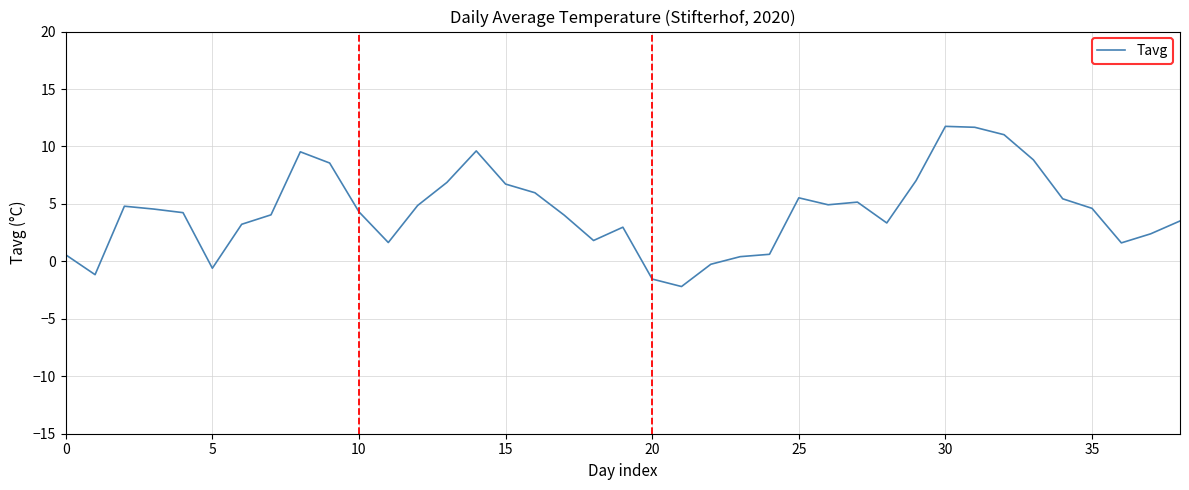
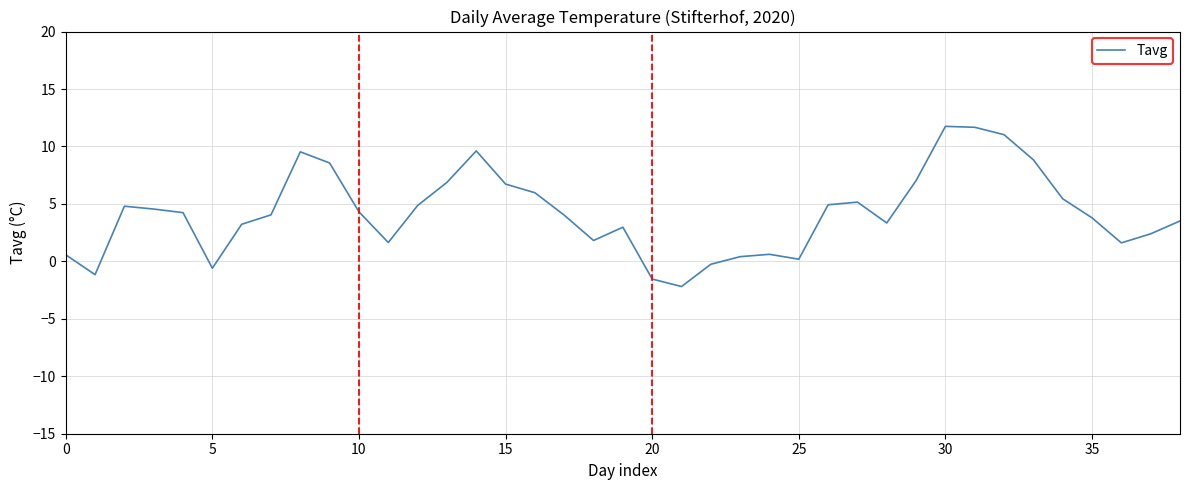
  {
    "0": 0.6,
    "5": -0.6,
    "10": 4.3,
    "15": 6.7,
    "20": -1.5,
-   "25": 5.5,
+   "25": 0.2,
    "30": 11.7,
-   "35": 4.6
+   "35": 3.8
  }
